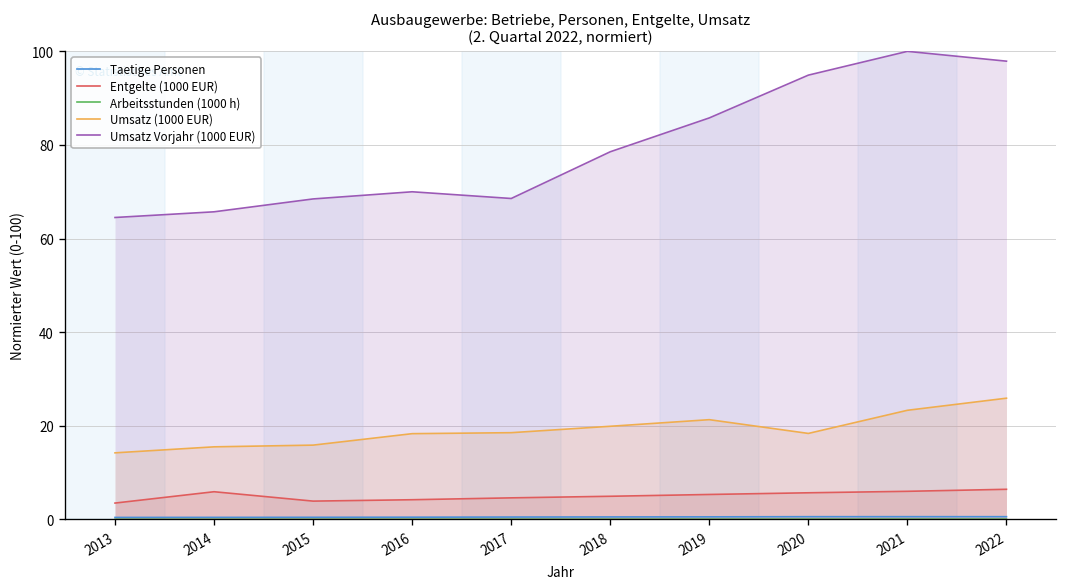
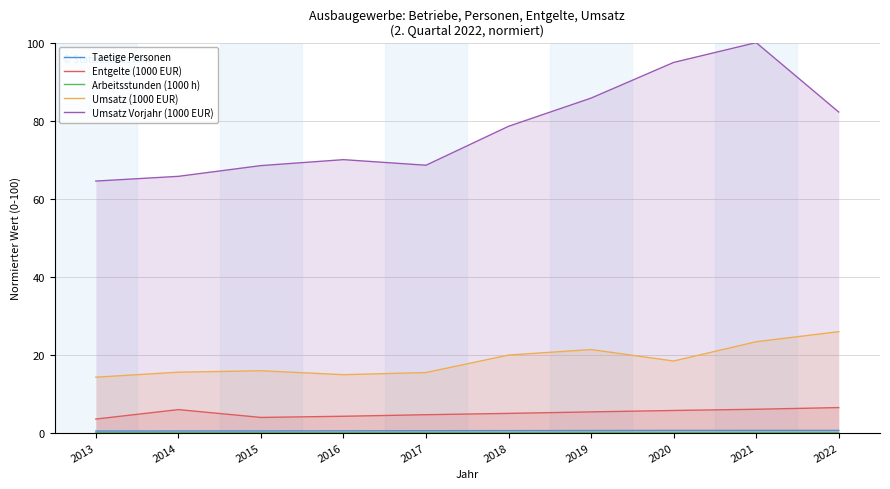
  {
    "Entgelte (1000 EUR)": {
      "2013": 3,
      "2014": 6,
      "2015": 4,
      "2016": 4,
      "2017": 5,
      "2018": 5,
      "2019": 5,
      "2020": 6,
      "2021": 6,
      "2022": 6
    },
    "Umsatz (1000 EUR)": {
      "2013": 14,
      "2014": 15,
      "2015": 16,
-     "2016": 18,
-     "2017": 19,
+     "2016": 15,
+     "2017": 15,
      "2018": 20,
      "2019": 21,
      "2020": 18,
      "2021": 23,
      "2022": 26
    },
    "Umsatz Vorjahr (1000 EUR)": {
      "2013": 65,
      "2014": 66,
      "2015": 68,
      "2016": 70,
      "2017": 69,
      "2018": 79,
      "2019": 86,
      "2020": 95,
      "2021": 100,
-     "2022": 98
+     "2022": 82
    }
  }
